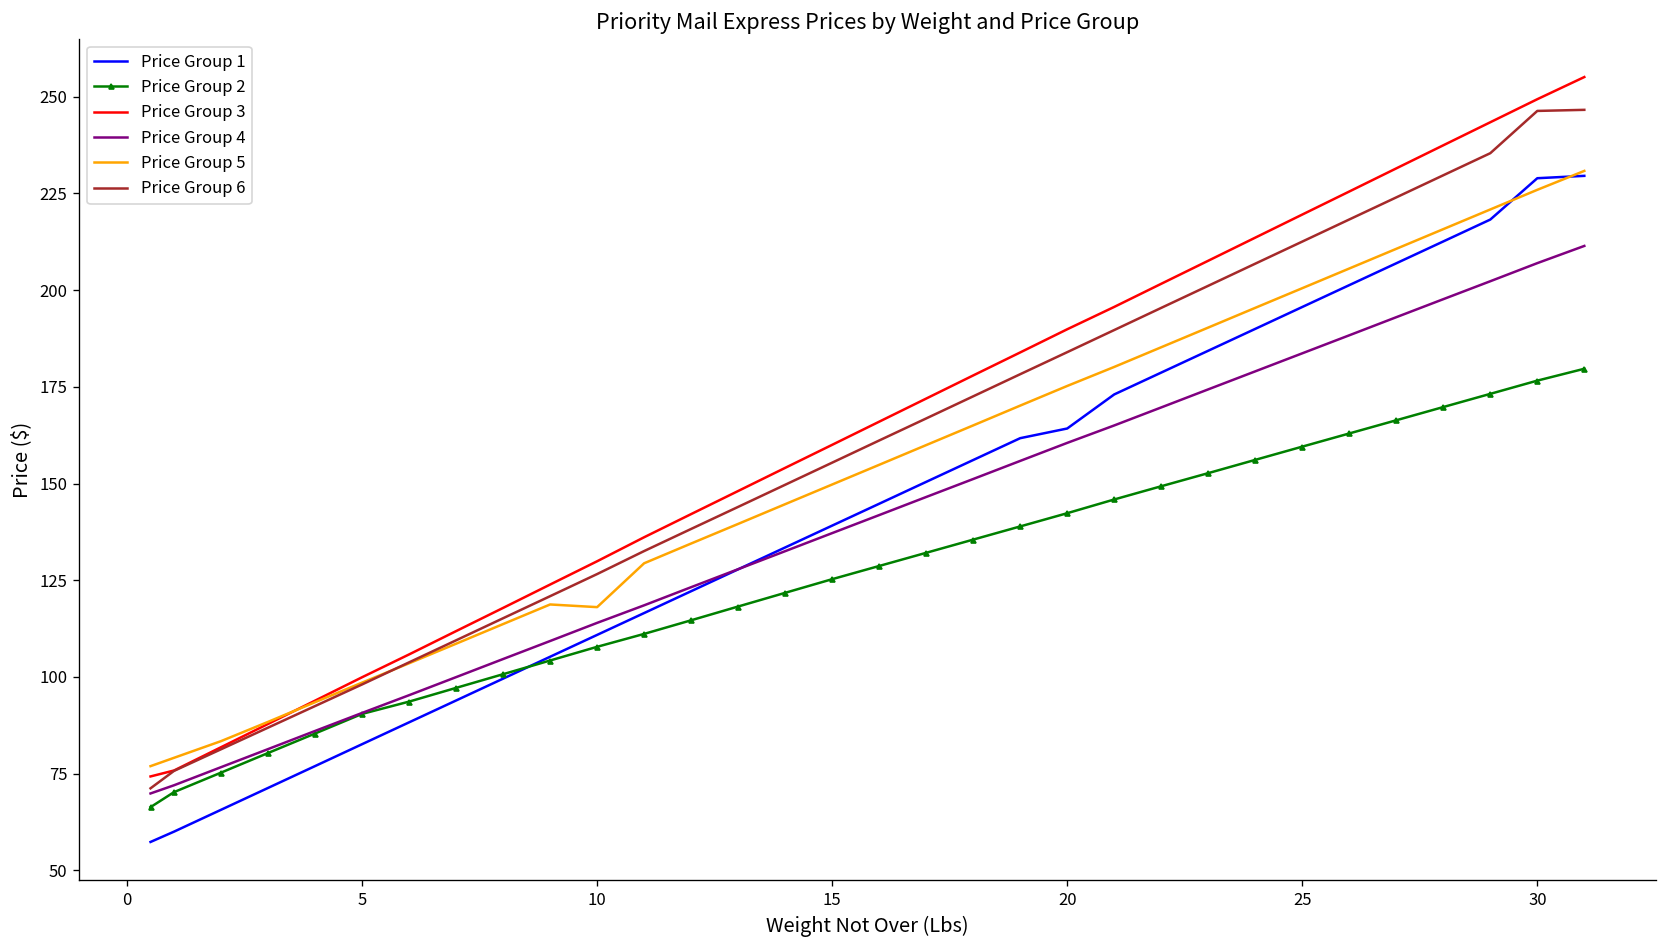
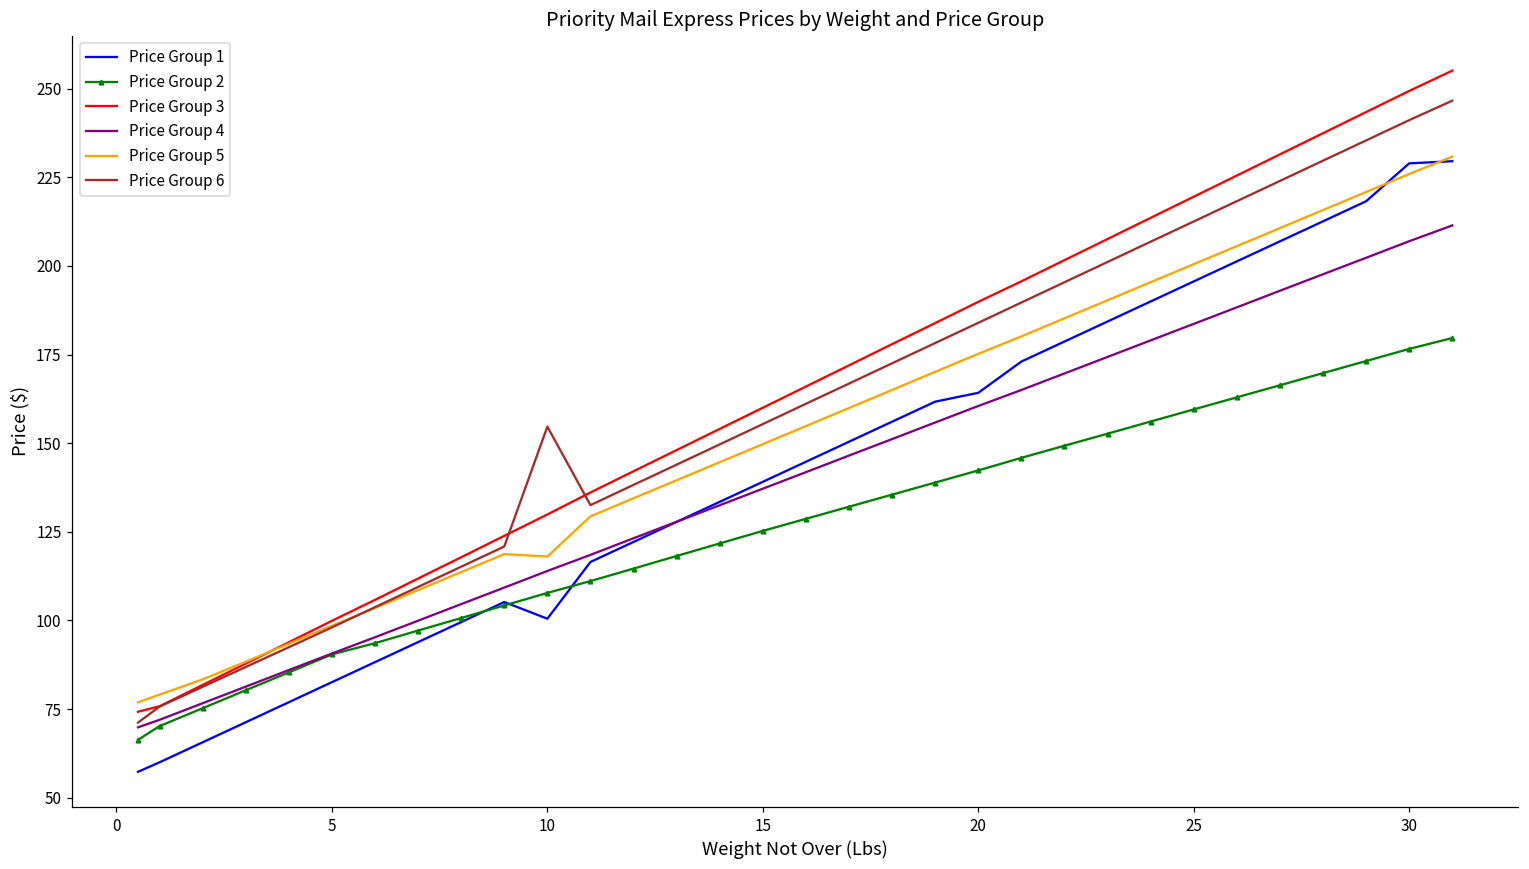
  {
    "Price Group 1": {
      "5": 83,
-     "10": 111,
+     "10": 101,
      "15": 139,
      "20": 164,
      "25": 196,
      "30": 229
    },
    "Price Group 2": {
      "10": 108,
      "15": 125,
      "20": 142,
      "25": 160,
      "30": 177
    },
    "Price Group 3": {
      "5": 100,
      "10": 130,
      "15": 160,
      "20": 190,
      "25": 220,
      "30": 249
    },
    "Price Group 4": {
      "10": 114,
      "15": 137,
      "20": 161,
      "25": 184,
      "30": 207
    },
    "Price Group 5": {
      "10": 118,
      "15": 150,
      "20": 175,
      "25": 201,
      "30": 226
    },
    "Price Group 6": {
-     "10": 127,
+     "10": 155,
      "15": 155,
      "20": 184,
      "25": 213,
-     "30": 246
+     "30": 241
    }
  }
